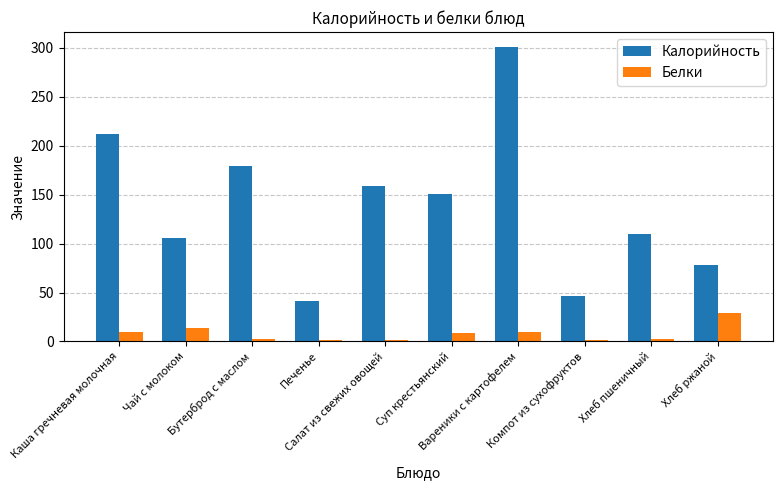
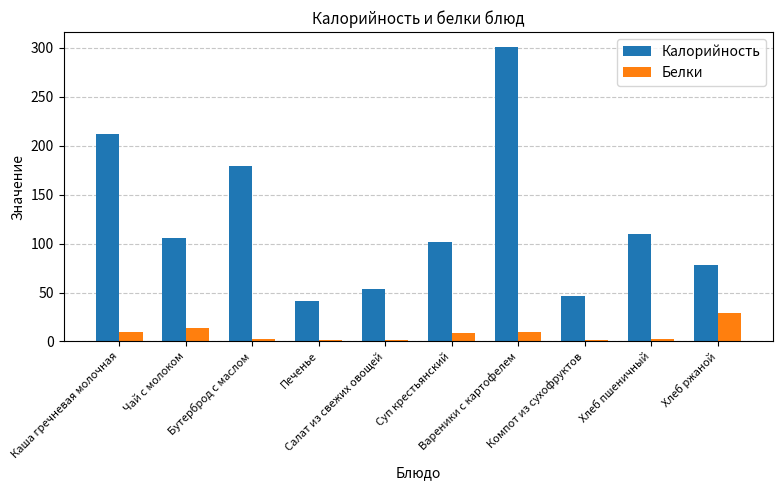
  {
    "Калорийность": {
      "Каша гречневая молочная": 210,
      "Чай с молоком": 110,
      "Бутерброд с маслом": 180,
      "Печенье": 40,
-     "Салат из свежих овощей": 160,
-     "Суп крестьянский": 150,
+     "Салат из свежих овощей": 50,
+     "Суп крестьянский": 100,
      "Вареники с картофелем": 300,
      "Компот из сухофруктов": 50,
      "Хлеб пшеничный": 110,
      "Хлеб ржаной": 80
    },
    "Белки": {
      "Каша гречневая молочная": 10,
      "Чай с молоком": 10,
      "Бутерброд с маслом": 0,
      "Суп крестьянский": 10,
      "Вареники с картофелем": 10,
      "Хлеб пшеничный": 0,
      "Хлеб ржаной": 30
    }
  }
